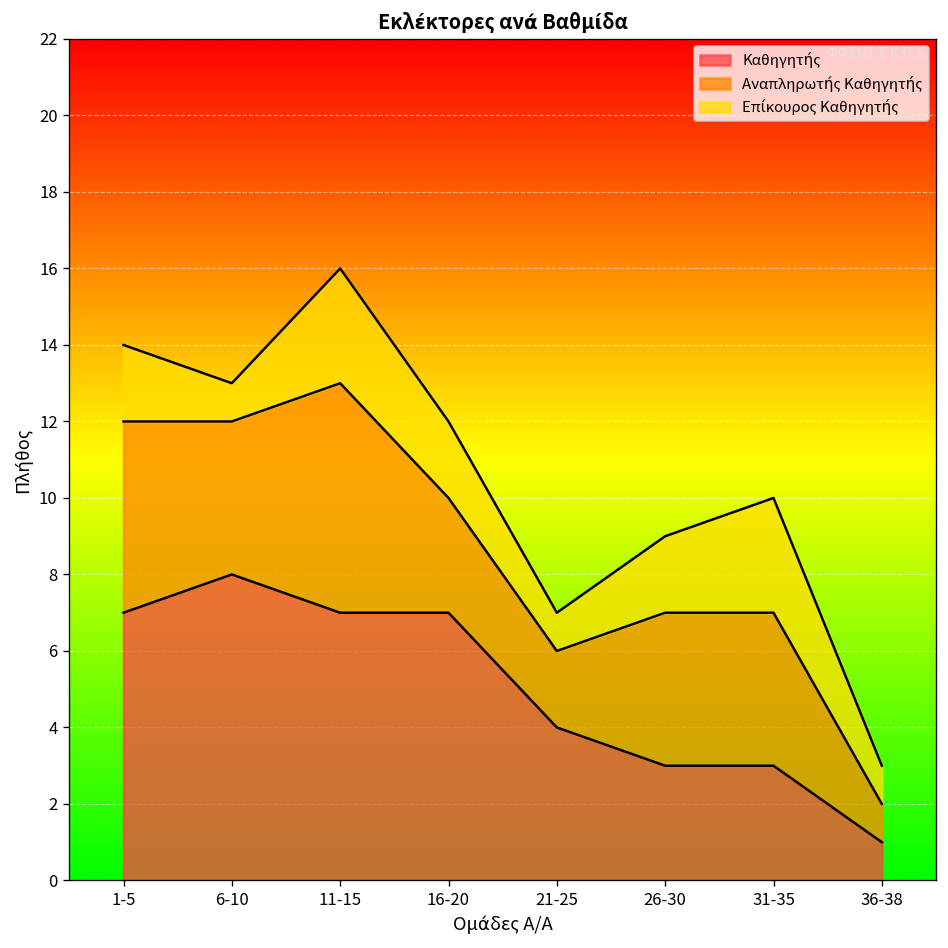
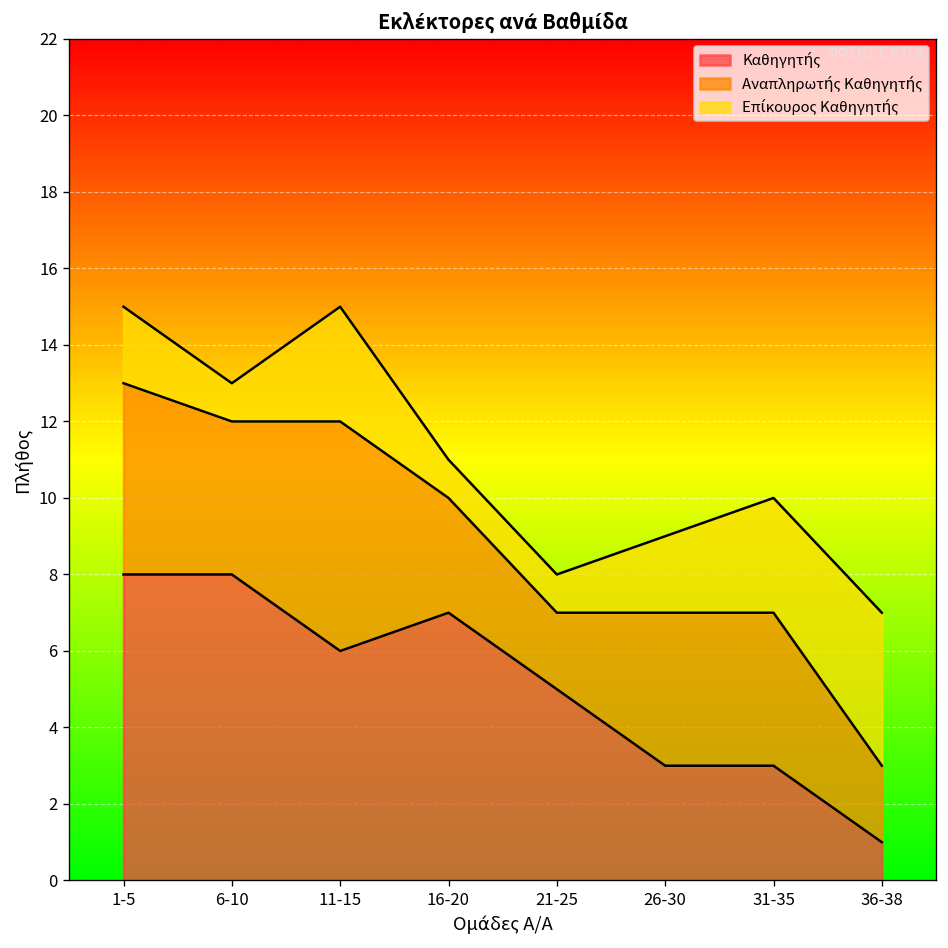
  {
    "Καθηγητής": {
-     "1-5": 7,
+     "1-5": 8,
      "6-10": 8,
-     "11-15": 7,
+     "11-15": 6,
      "16-20": 7,
-     "21-25": 4,
+     "21-25": 5,
      "26-30": 3,
      "31-35": 3,
      "36-38": 1
    },
    "Αναπληρωτής Καθηγητής": {
      "1-5": 5,
      "6-10": 4,
      "11-15": 6,
      "16-20": 3,
      "21-25": 2,
      "26-30": 4,
      "31-35": 4,
-     "36-38": 1
+     "36-38": 2
    },
    "Επίκουρος Καθηγητής": {
      "1-5": 2,
      "6-10": 1,
      "11-15": 3,
-     "16-20": 2,
+     "16-20": 1,
      "21-25": 1,
      "26-30": 2,
      "31-35": 3,
-     "36-38": 1
+     "36-38": 4
    }
  }
